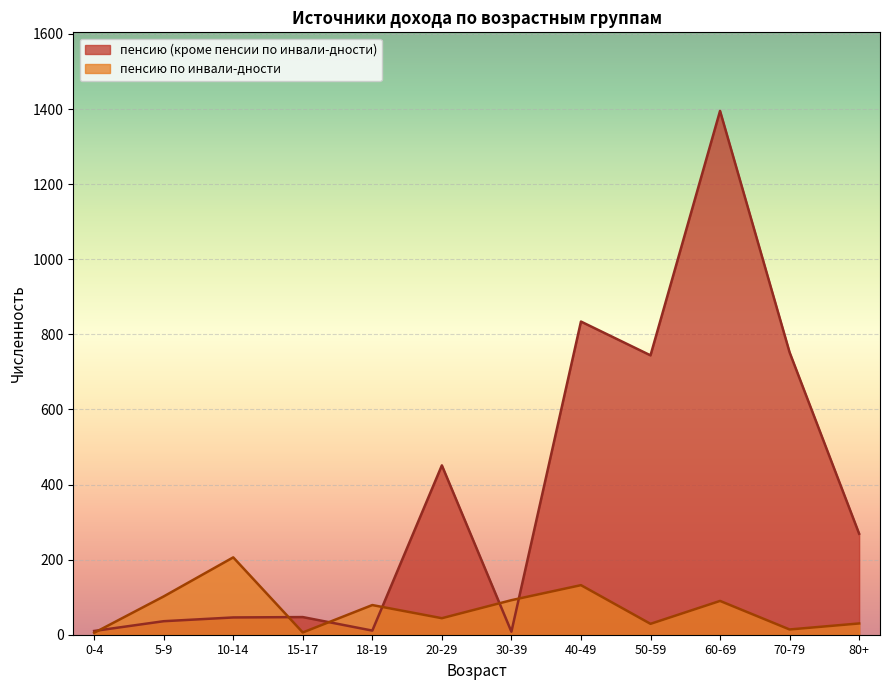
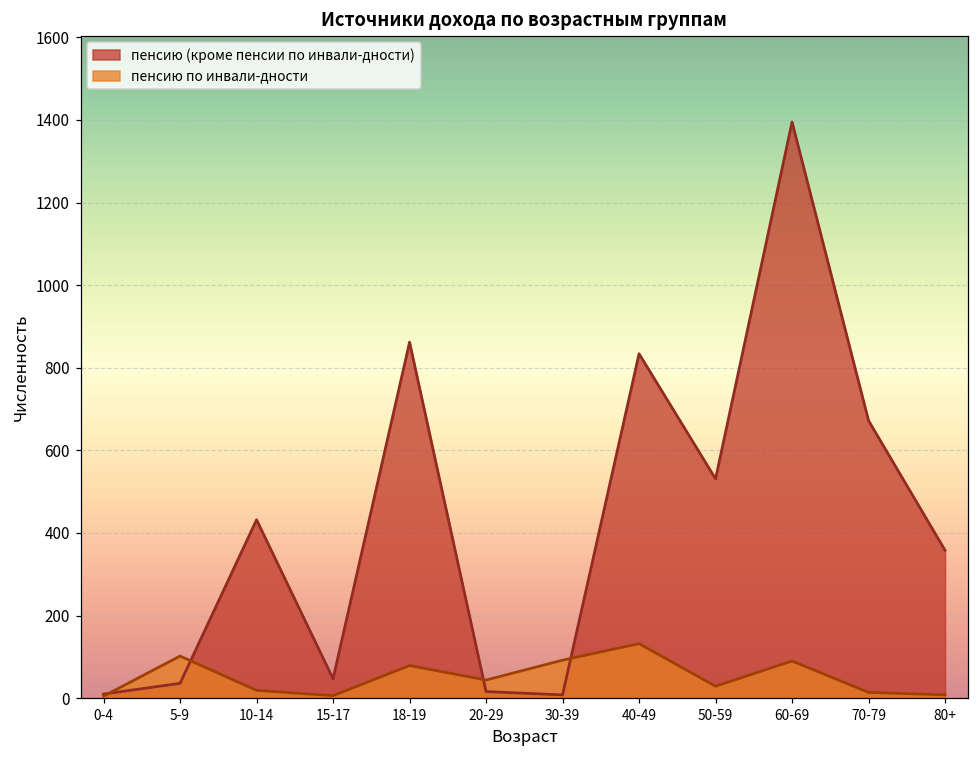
  {
    "пенсию (кроме пенсии по инвали-дности)": {
      "5-9": 40,
-     "10-14": 50,
+     "10-14": 430,
      "15-17": 50,
-     "18-19": 10,
-     "20-29": 450,
+     "18-19": 860,
+     "20-29": 20,
      "30-39": 10,
      "40-49": 830,
-     "50-59": 740,
+     "50-59": 530,
      "60-69": 1400,
-     "70-79": 750,
-     "80+": 270
+     "70-79": 670,
+     "80+": 360
    },
    "пенсию по инвали-дности": {
      "5-9": 100,
-     "10-14": 210,
+     "10-14": 20,
      "15-17": 10,
      "18-19": 80,
      "20-29": 40,
      "30-39": 90,
      "40-49": 130,
      "50-59": 30,
      "60-69": 90,
      "70-79": 10,
-     "80+": 30
+     "80+": 10
    }
  }
